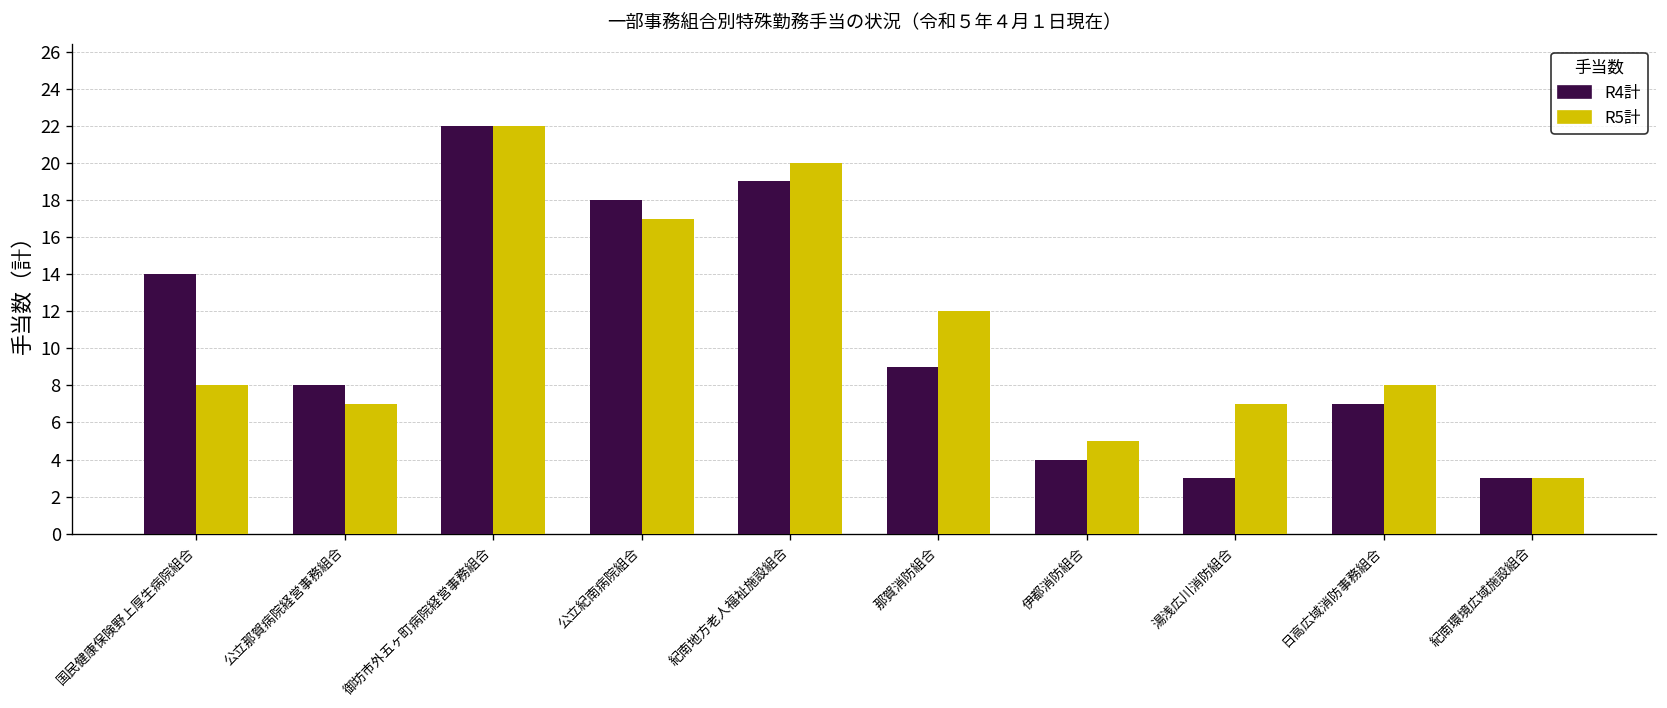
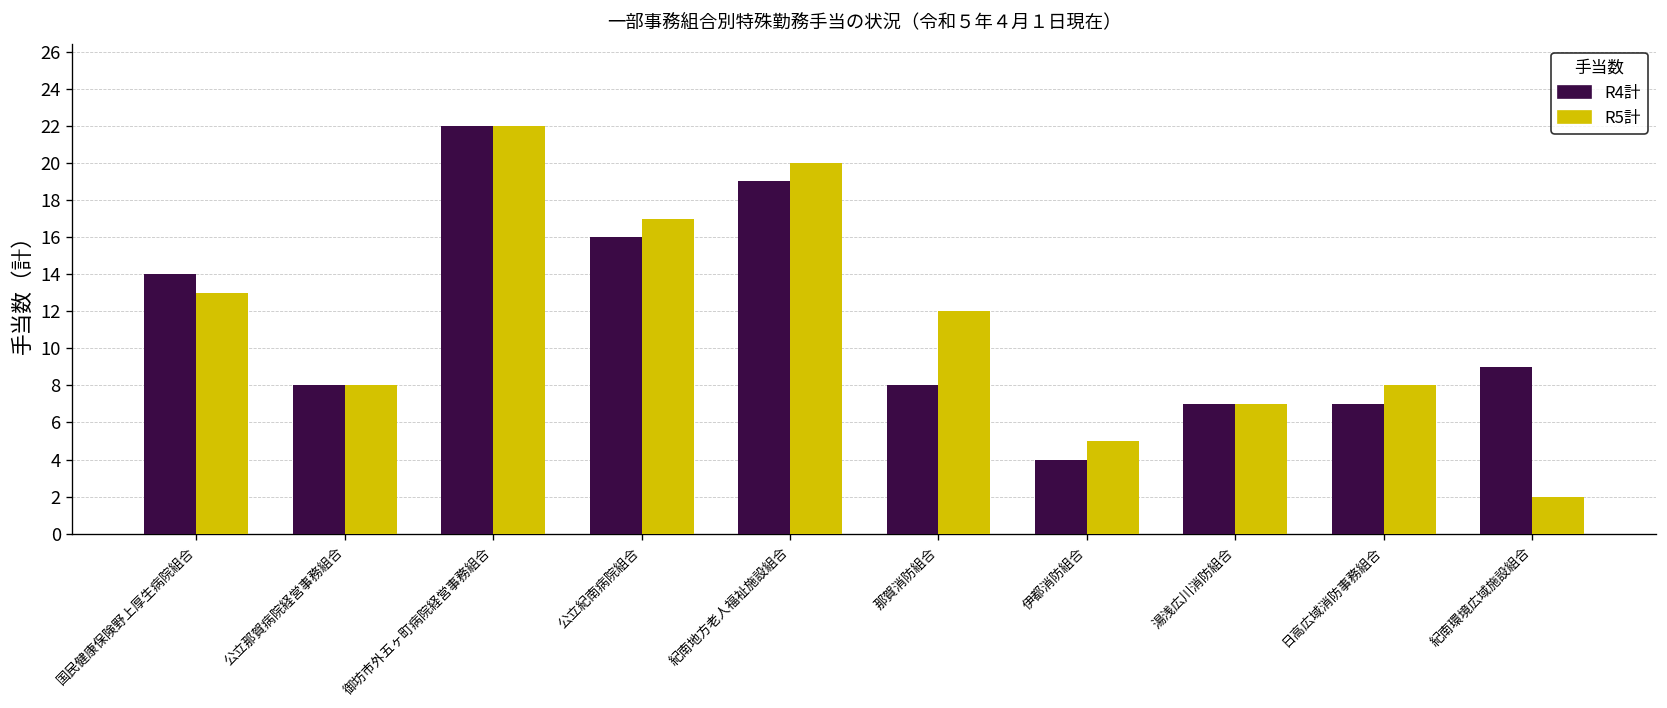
  {
    "R4計": {
      "国民健康保険野上厚生病院組合": 14,
      "公立那賀病院経営事務組合": 8,
      "御坊市外五ヶ町病院経営事務組合": 22,
-     "公立紀南病院組合": 18,
+     "公立紀南病院組合": 16,
      "紀南地方老人福祉施設組合": 19,
-     "那賀消防組合": 9,
+     "那賀消防組合": 8,
      "伊都消防組合": 4,
-     "湯浅広川消防組合": 3,
+     "湯浅広川消防組合": 7,
      "日高広域消防事務組合": 7,
-     "紀南環境広域施設組合": 3
+     "紀南環境広域施設組合": 9
    },
    "R5計": {
-     "国民健康保険野上厚生病院組合": 8,
-     "公立那賀病院経営事務組合": 7,
+     "国民健康保険野上厚生病院組合": 13,
+     "公立那賀病院経営事務組合": 8,
      "御坊市外五ヶ町病院経営事務組合": 22,
      "公立紀南病院組合": 17,
      "紀南地方老人福祉施設組合": 20,
      "那賀消防組合": 12,
      "伊都消防組合": 5,
      "湯浅広川消防組合": 7,
      "日高広域消防事務組合": 8,
-     "紀南環境広域施設組合": 3
+     "紀南環境広域施設組合": 2
    }
  }
